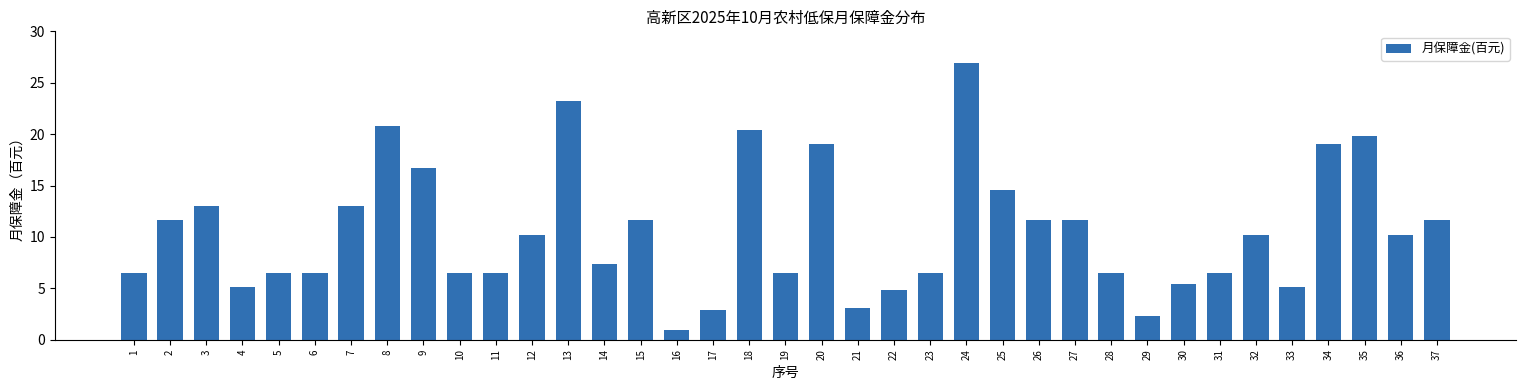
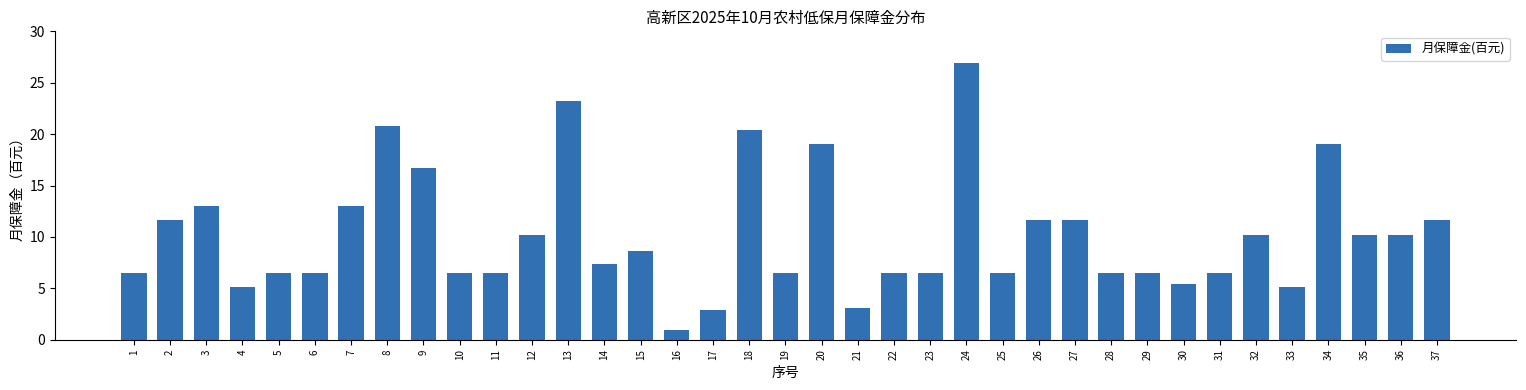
  {
    "1": 6.5,
    "2": 11.6,
    "3": 13.0,
    "4": 5.1,
    "5": 6.5,
    "6": 6.5,
    "7": 13.0,
    "8": 20.8,
    "9": 16.7,
    "10": 6.5,
    "11": 6.5,
    "12": 10.2,
    "13": 23.2,
    "14": 7.4,
-   "15": 11.6,
+   "15": 8.6,
    "16": 0.9,
    "17": 2.9,
    "18": 20.4,
    "19": 6.5,
    "20": 19.0,
    "21": 3.1,
-   "22": 4.8,
+   "22": 6.5,
    "23": 6.5,
    "24": 26.9,
-   "25": 14.6,
+   "25": 6.5,
    "26": 11.6,
    "27": 11.6,
    "28": 6.5,
-   "29": 2.3,
+   "29": 6.5,
    "30": 5.4,
    "31": 6.5,
    "32": 10.2,
    "33": 5.1,
    "34": 19.0,
-   "35": 19.8,
+   "35": 10.2,
    "36": 10.2,
    "37": 11.6
  }
